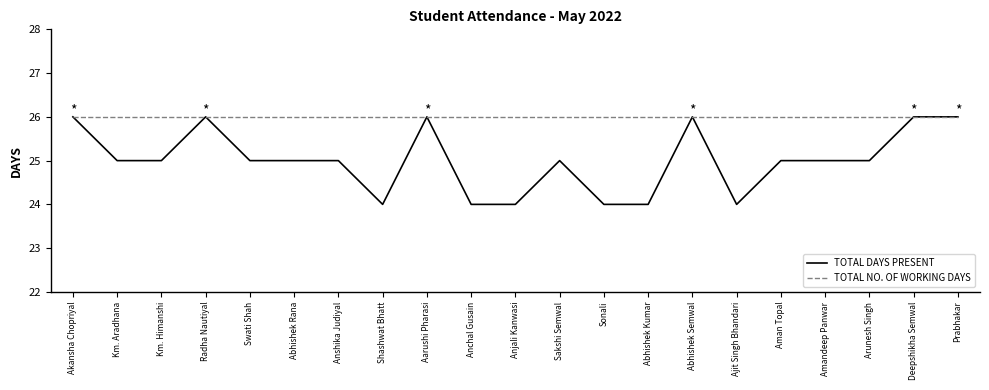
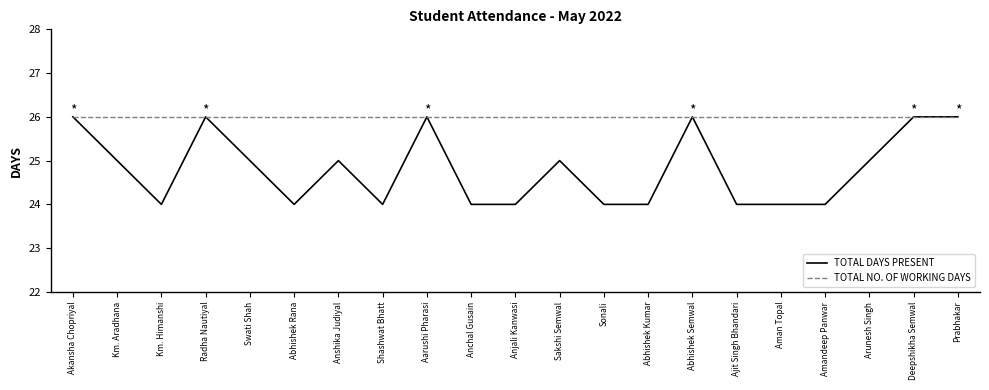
  {
    "TOTAL DAYS PRESENT": {
      "Km. Aradhana": 25,
-     "Km. Himanshi": 25,
+     "Km. Himanshi": 24,
      "Swati Shah": 25,
-     "Abhishek Rana": 25,
+     "Abhishek Rana": 24,
      "Anshika Judiyal": 25,
      "Shashwat Bhatt": 24,
      "Anchal Gusain": 24,
      "Anjali Kanwasi": 24,
      "Sakshi Semwal": 25,
      "Sonali": 24,
      "Abhishek Kumar": 24,
      "Ajit Singh Bhandari": 24,
-     "Aman Topal": 25,
-     "Amandeep Panwar": 25,
+     "Aman Topal": 24,
+     "Amandeep Panwar": 24,
      "Arunesh Singh": 25
    },
    "TOTAL NO. OF WORKING DAYS": {
      "Km. Aradhana": 26,
      "Km. Himanshi": 26,
      "Swati Shah": 26,
      "Abhishek Rana": 26,
      "Anshika Judiyal": 26,
      "Shashwat Bhatt": 26,
      "Anchal Gusain": 26,
      "Anjali Kanwasi": 26,
      "Sakshi Semwal": 26,
      "Sonali": 26,
      "Abhishek Kumar": 26,
      "Ajit Singh Bhandari": 26,
      "Aman Topal": 26,
      "Amandeep Panwar": 26,
      "Arunesh Singh": 26
    }
  }
